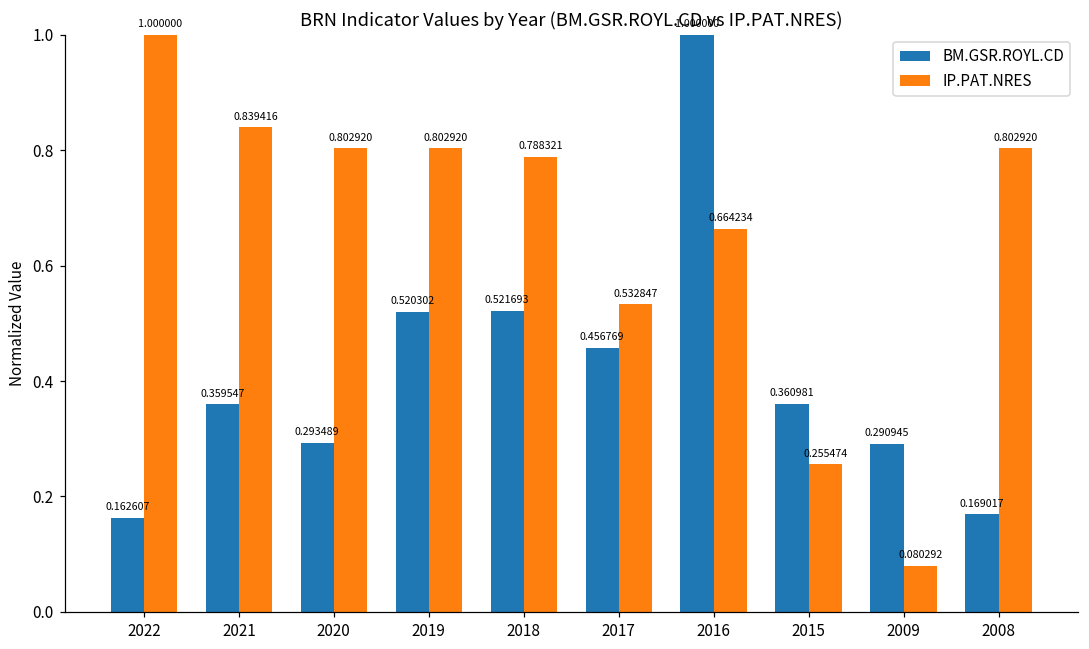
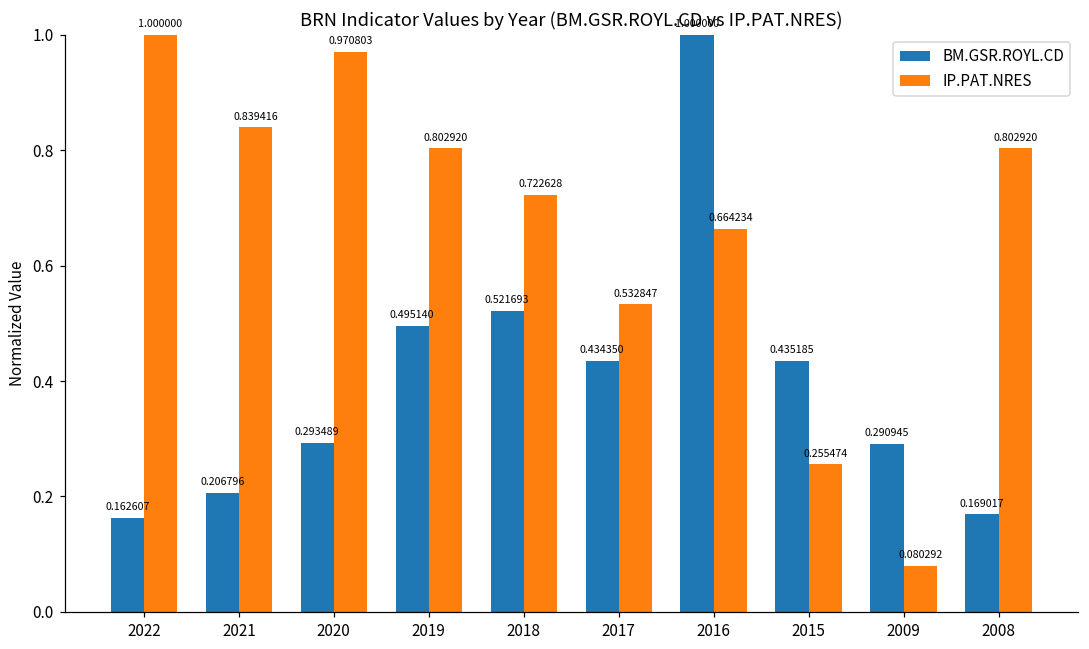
  {
    "BM.GSR.ROYL.CD": {
      "2022": 0.162607,
-     "2021": 0.359547,
+     "2021": 0.206796,
      "2020": 0.293489,
-     "2019": 0.520302,
+     "2019": 0.495140,
      "2018": 0.521693,
-     "2017": 0.456769,
+     "2017": 0.434350,
      "2016": 1.000000,
-     "2015": 0.360981,
+     "2015": 0.435185,
      "2009": 0.290945,
      "2008": 0.169017
    },
    "IP.PAT.NRES": {
      "2022": 1.000000,
      "2021": 0.839416,
-     "2020": 0.802920,
+     "2020": 0.970803,
      "2019": 0.802920,
-     "2018": 0.788321,
+     "2018": 0.722628,
      "2017": 0.532847,
      "2016": 0.664234,
      "2015": 0.255474,
      "2009": 0.080292,
      "2008": 0.802920
    }
  }
